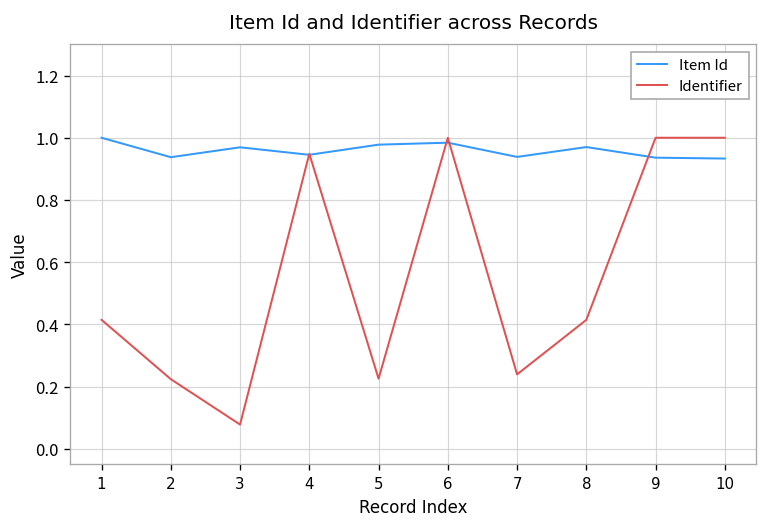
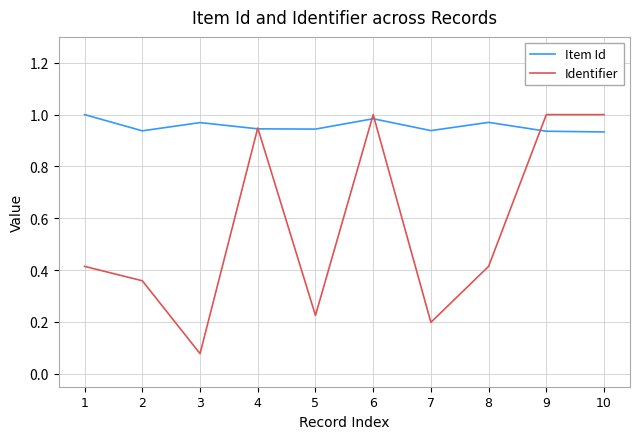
  {
    "Item Id": {
      "1": 1.00,
      "2": 0.94,
      "3": 0.97,
-     "5": 0.98,
+     "5": 0.94,
      "6": 0.98,
      "7": 0.94,
      "8": 0.97,
      "9": 0.94,
      "10": 0.93
    },
    "Identifier": {
      "1": 0.41,
-     "2": 0.22,
+     "2": 0.36,
      "3": 0.08,
      "5": 0.23,
      "6": 1.00,
-     "7": 0.24,
+     "7": 0.20,
      "8": 0.41,
      "9": 1.00,
      "10": 1.00
    }
  }
